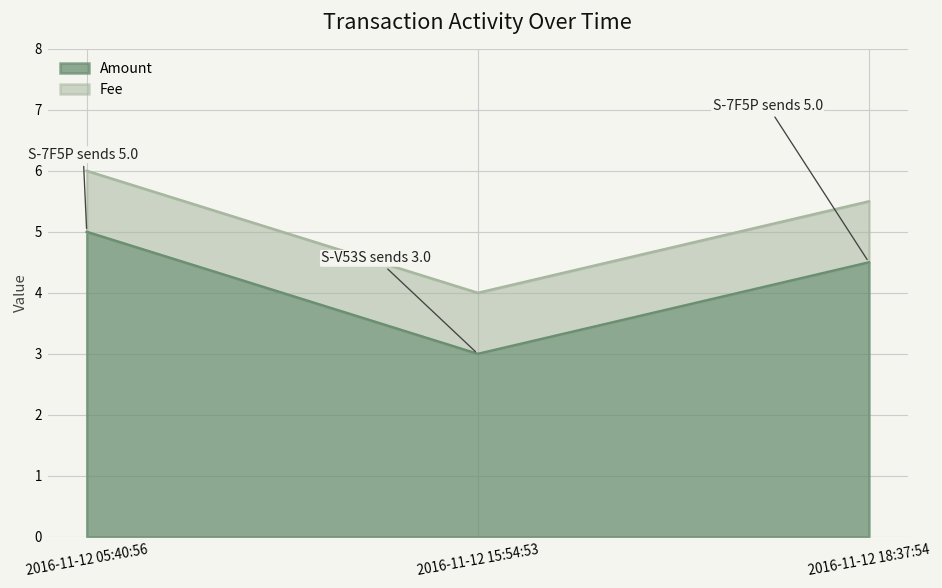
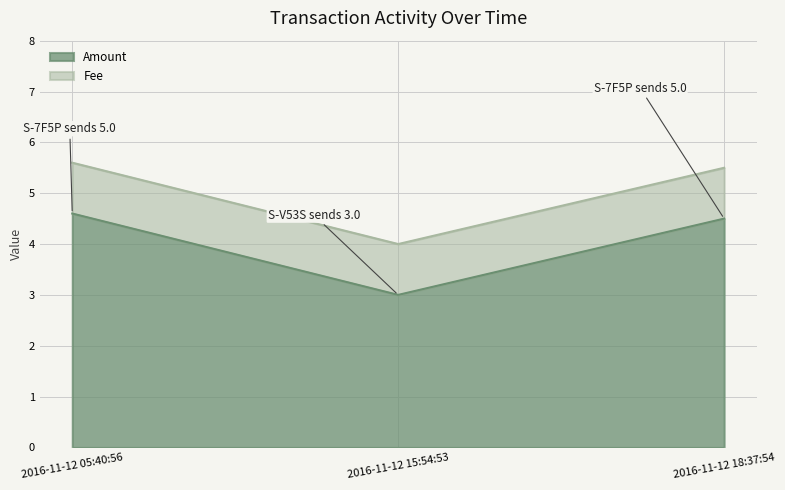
  {
    "Amount": {
-     "2016-11-12 05:40:56": 5.0,
+     "2016-11-12 05:40:56": 4.6,
      "2016-11-12 15:54:53": 3.0,
      "2016-11-12 18:37:54": 4.5
    }
  }
